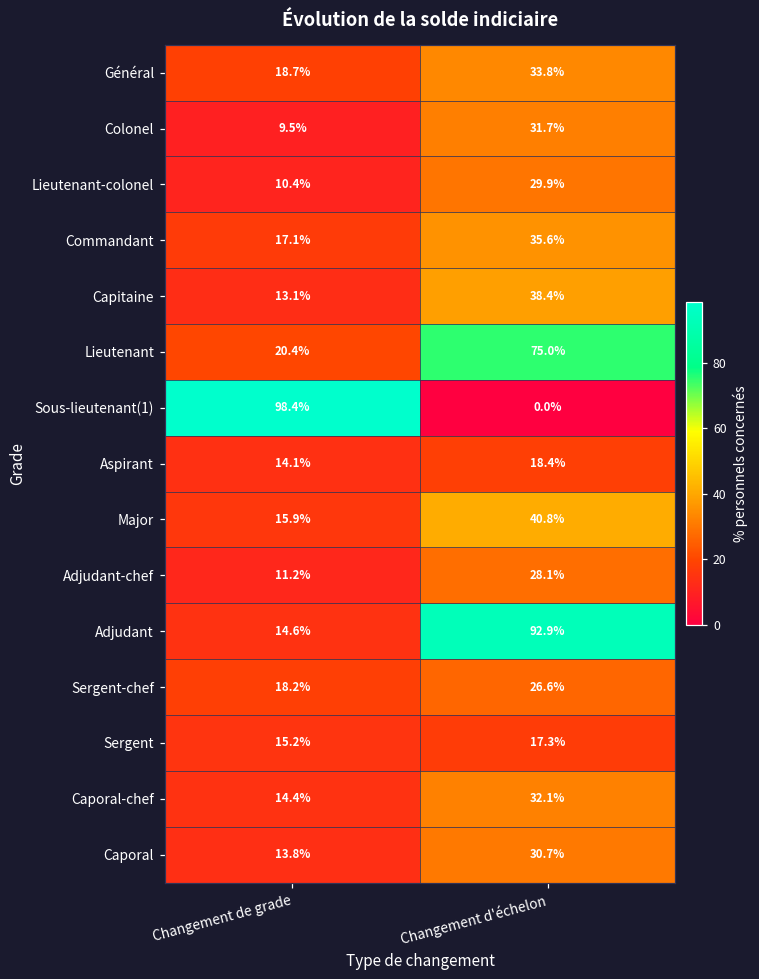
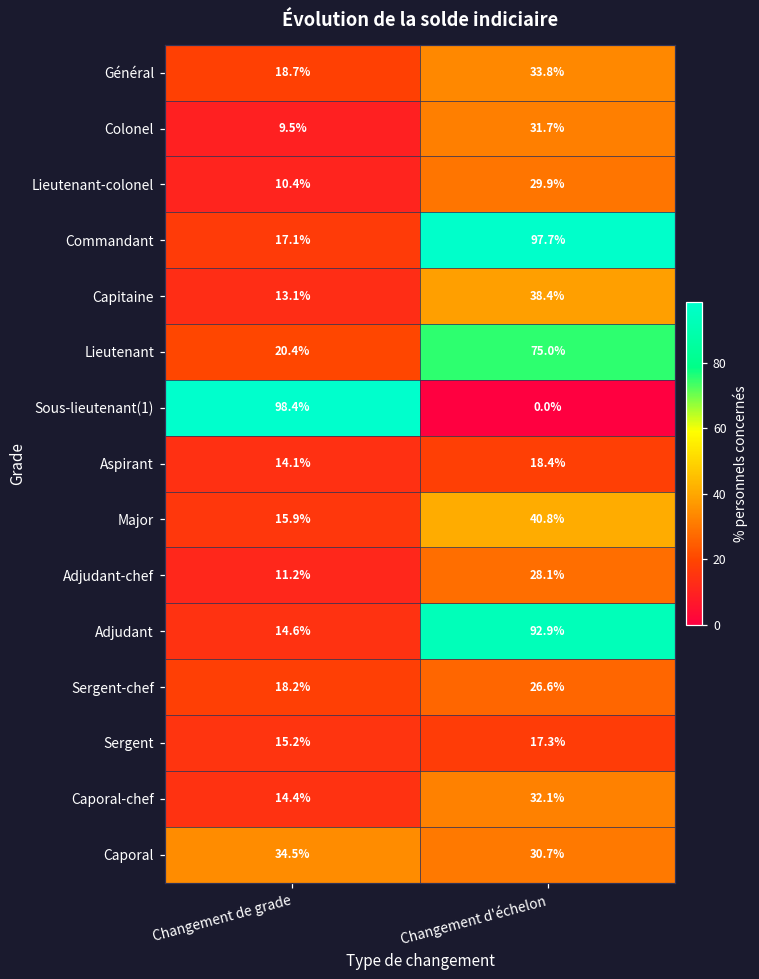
  {
    "Général": {
      "Changement de grade": "18.7%",
      "Changement d'échelon": "33.8%"
    },
    "Colonel": {
      "Changement de grade": "9.5%",
      "Changement d'échelon": "31.7%"
    },
    "Lieutenant-colonel": {
      "Changement de grade": "10.4%",
      "Changement d'échelon": "29.9%"
    },
    "Commandant": {
      "Changement de grade": "17.1%",
-     "Changement d'échelon": "35.6%"
+     "Changement d'échelon": "97.7%"
    },
    "Capitaine": {
      "Changement de grade": "13.1%",
      "Changement d'échelon": "38.4%"
    },
    "Lieutenant": {
      "Changement de grade": "20.4%",
      "Changement d'échelon": "75.0%"
    },
    "Sous-lieutenant(1)": {
      "Changement de grade": "98.4%",
      "Changement d'échelon": "0.0%"
    },
    "Aspirant": {
      "Changement de grade": "14.1%",
      "Changement d'échelon": "18.4%"
    },
    "Major": {
      "Changement de grade": "15.9%",
      "Changement d'échelon": "40.8%"
    },
    "Adjudant-chef": {
      "Changement de grade": "11.2%",
      "Changement d'échelon": "28.1%"
    },
    "Adjudant": {
      "Changement de grade": "14.6%",
      "Changement d'échelon": "92.9%"
    },
    "Sergent-chef": {
      "Changement de grade": "18.2%",
      "Changement d'échelon": "26.6%"
    },
    "Sergent": {
      "Changement de grade": "15.2%",
      "Changement d'échelon": "17.3%"
    },
    "Caporal-chef": {
      "Changement de grade": "14.4%",
      "Changement d'échelon": "32.1%"
    },
    "Caporal": {
-     "Changement de grade": "13.8%",
+     "Changement de grade": "34.5%",
      "Changement d'échelon": "30.7%"
    }
  }
